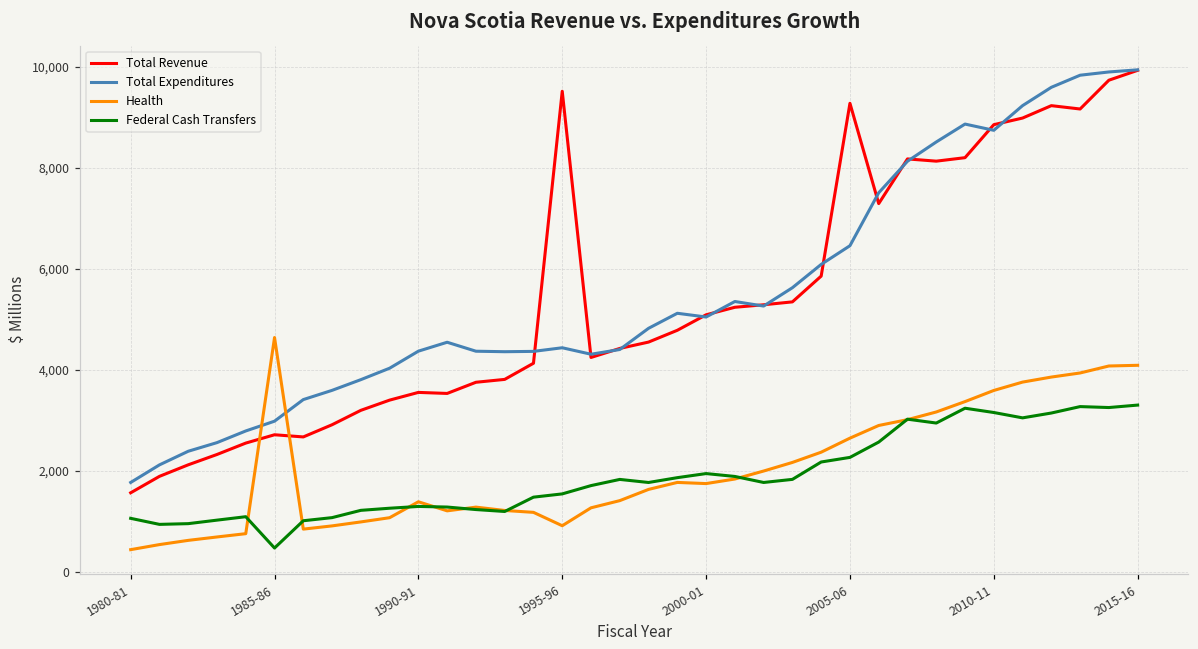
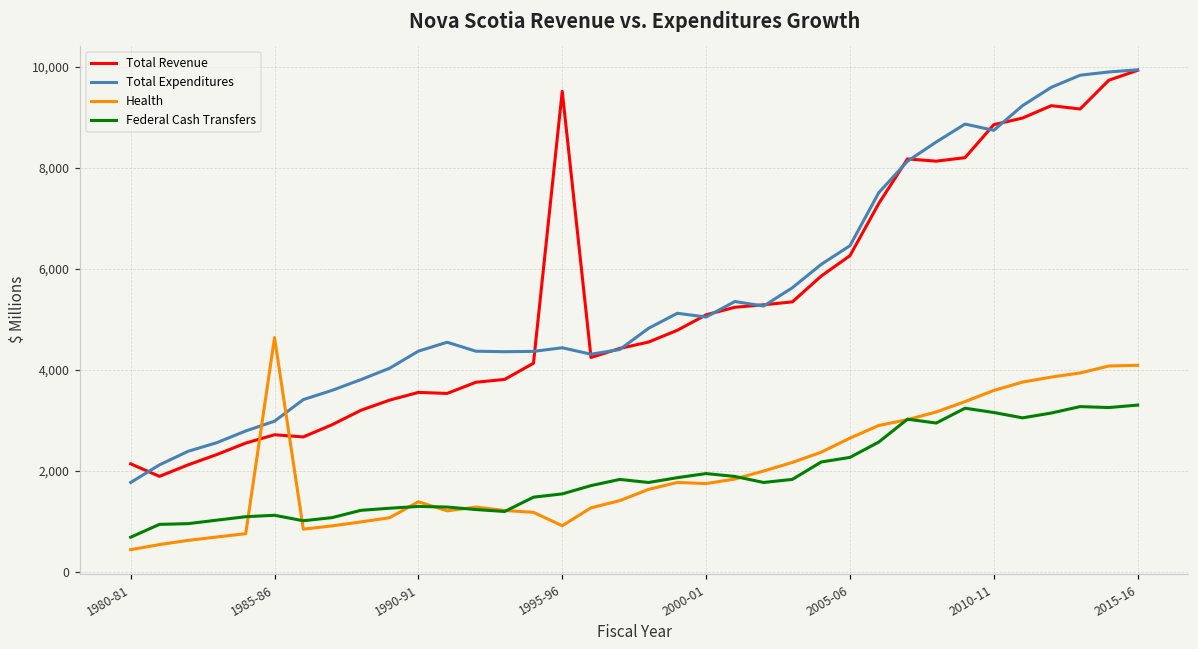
  {
    "Total Revenue": {
-     "1980-81": "1,600",
+     "1980-81": "2,100",
      "1985-86": "2,700",
      "1990-91": "3,600",
      "1995-96": "9,500",
-     "2005-06": "9,300",
+     "2005-06": "6,300",
      "2010-11": "8,900"
    },
    "Total Expenditures": {
      "1980-81": "1,800",
      "1985-86": "3,000",
      "1990-91": "4,400",
      "1995-96": "4,400",
      "2005-06": "6,500",
      "2010-11": "8,700"
    },
    "Health": {
      "1980-81": "400",
      "1985-86": "4,600",
      "1990-91": "1,400",
      "1995-96": "900",
      "2000-01": "1,700",
      "2005-06": "2,600",
      "2010-11": "3,600",
      "2015-16": "4,100"
    },
    "Federal Cash Transfers": {
-     "1980-81": "1,100",
-     "1985-86": "500",
+     "1980-81": "700",
+     "1985-86": "1,100",
      "1990-91": "1,300",
      "1995-96": "1,500",
      "2000-01": "1,900",
      "2005-06": "2,300",
      "2010-11": "3,200",
      "2015-16": "3,300"
    }
  }
